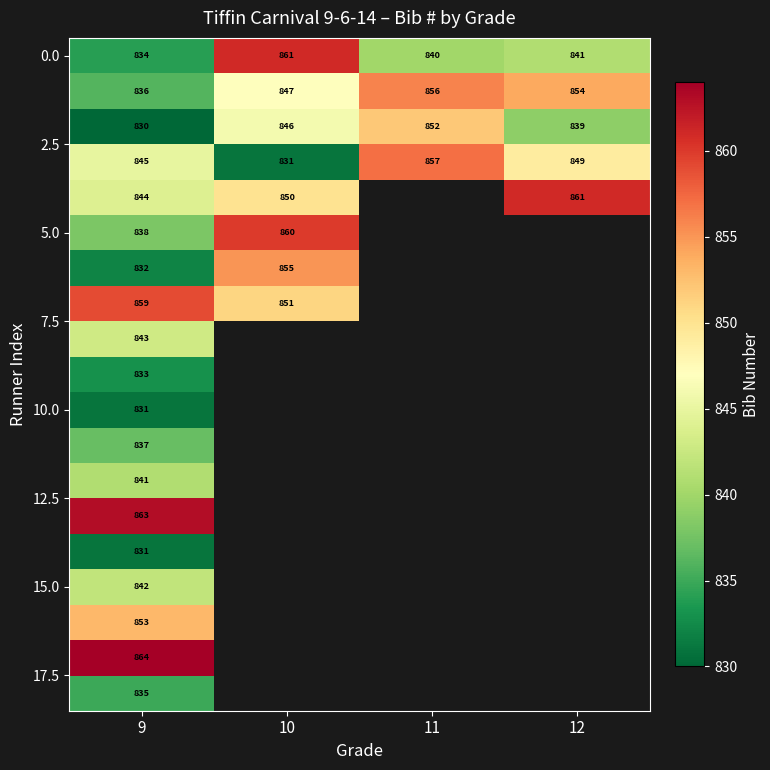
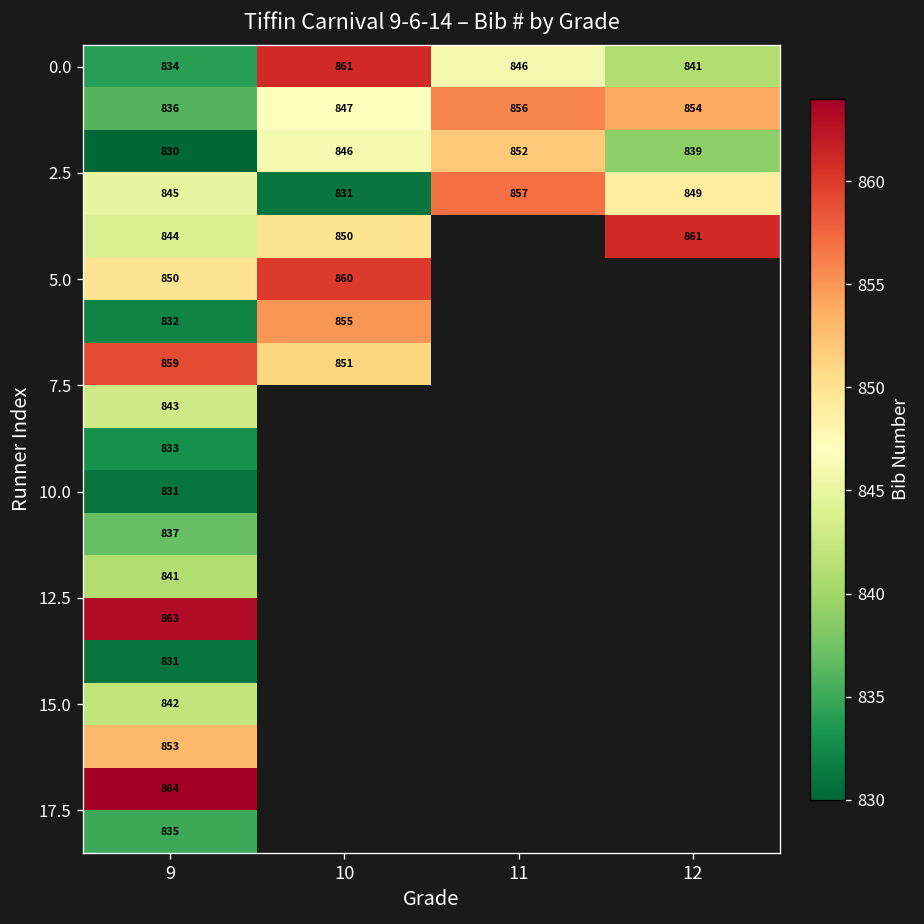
  {
    "0.0": {
      "9": 834,
      "10": 861,
-     "11": 840,
+     "11": 846,
      "12": 841
    },
    "5.0": {
-     "9": 838,
+     "9": 850,
      "10": 860
    },
    "10.0": {
      "9": 831
    },
    "15.0": {
      "9": 842
    }
  }
